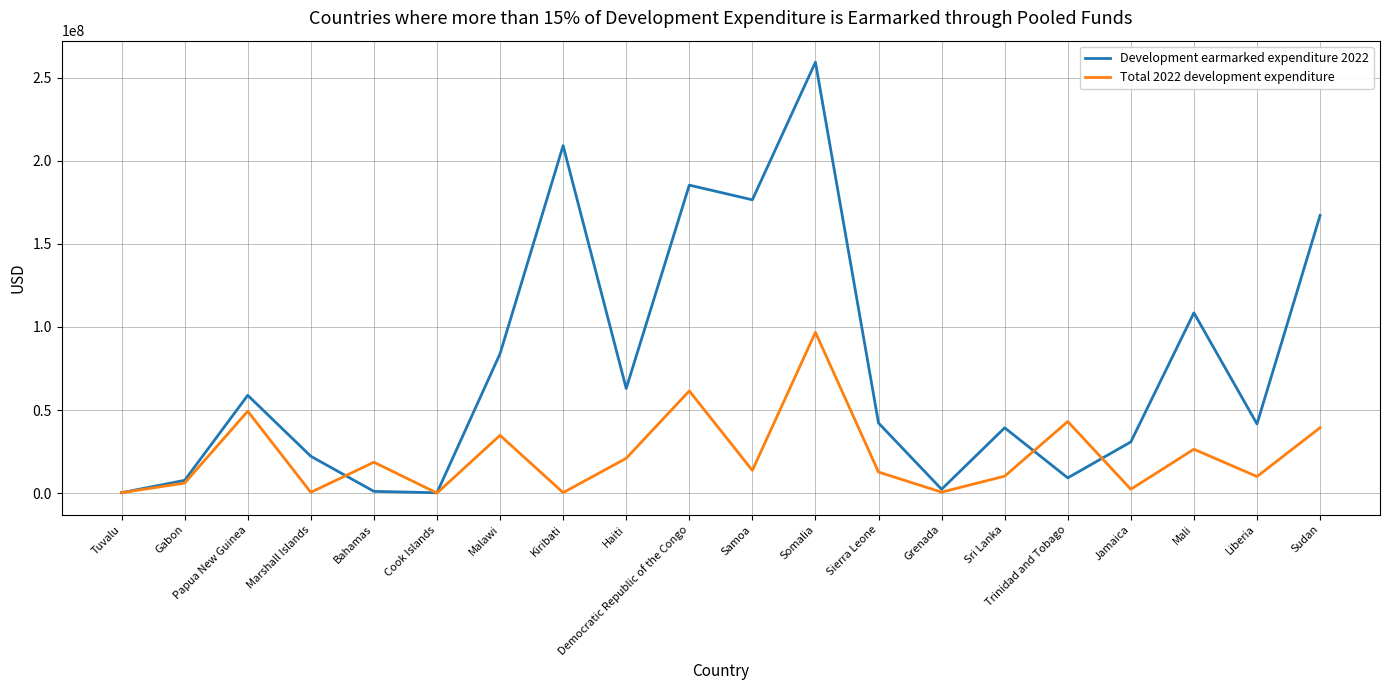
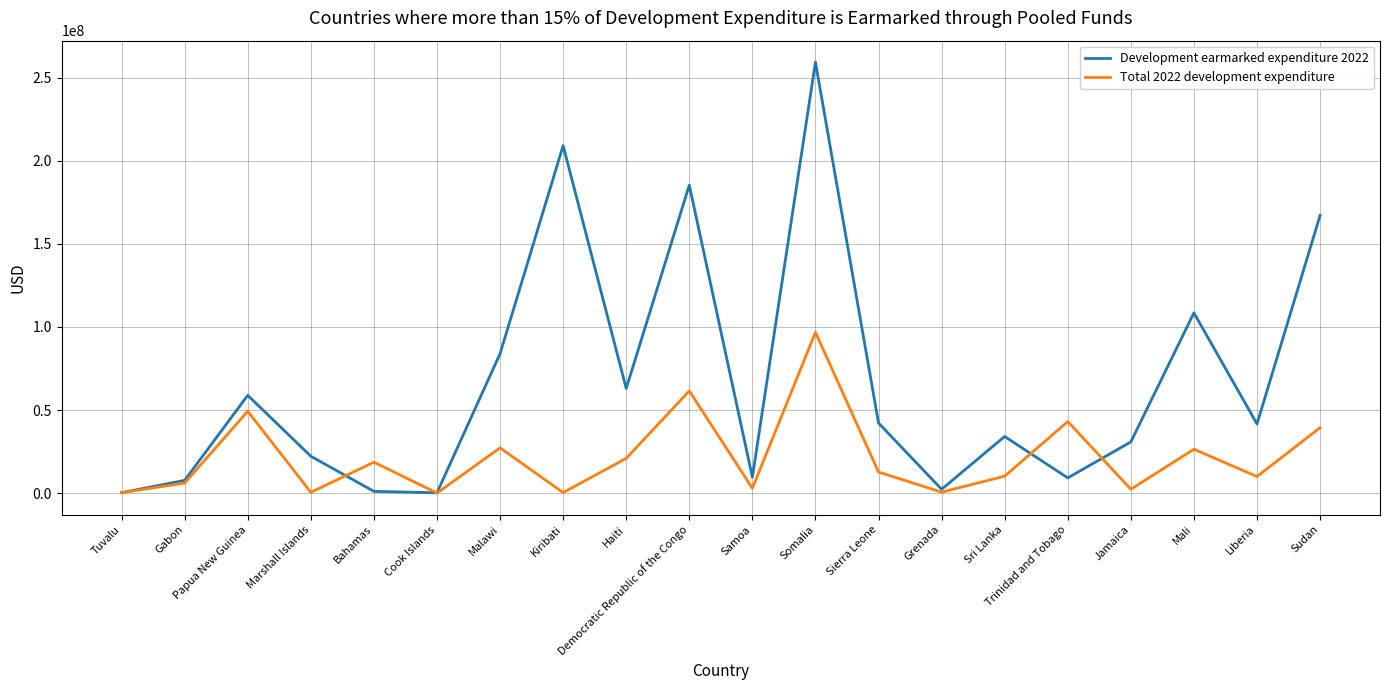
  {
    "Development earmarked expenditure 2022": {
      "Gabon": 8000000,
      "Papua New Guinea": 59000000,
      "Marshall Islands": 22000000,
      "Bahamas": 1000000,
      "Malawi": 84000000,
      "Kiribati": 209000000,
      "Haiti": 63000000,
      "Democratic Republic of the Congo": 185000000,
-     "Samoa": 177000000,
+     "Samoa": 10000000,
      "Somalia": 259000000,
      "Sierra Leone": 42000000,
      "Grenada": 2000000,
-     "Sri Lanka": 39000000,
+     "Sri Lanka": 34000000,
      "Trinidad and Tobago": 9000000,
      "Jamaica": 31000000,
      "Mali": 109000000,
      "Liberia": 42000000,
      "Sudan": 167000000
    },
    "Total 2022 development expenditure": {
      "Gabon": 6000000,
      "Papua New Guinea": 49000000,
      "Marshall Islands": 1000000,
      "Bahamas": 19000000,
-     "Malawi": 35000000,
+     "Malawi": 27000000,
      "Kiribati": 0,
      "Haiti": 21000000,
      "Democratic Republic of the Congo": 62000000,
-     "Samoa": 14000000,
+     "Samoa": 3000000,
      "Somalia": 97000000,
      "Sierra Leone": 13000000,
      "Grenada": 1000000,
      "Sri Lanka": 10000000,
      "Trinidad and Tobago": 43000000,
      "Jamaica": 2000000,
      "Mali": 26000000,
      "Liberia": 10000000,
      "Sudan": 39000000
    }
  }
